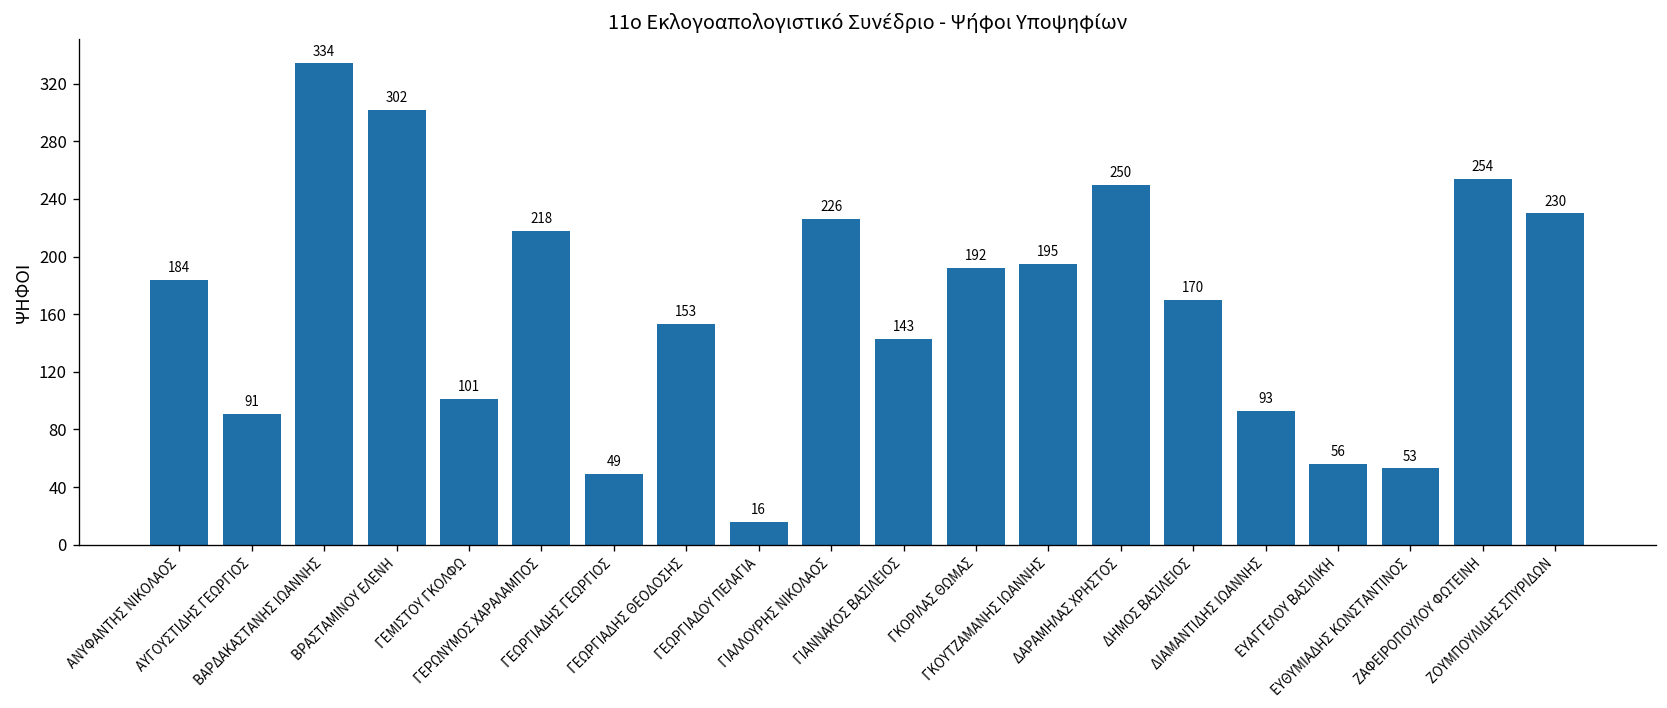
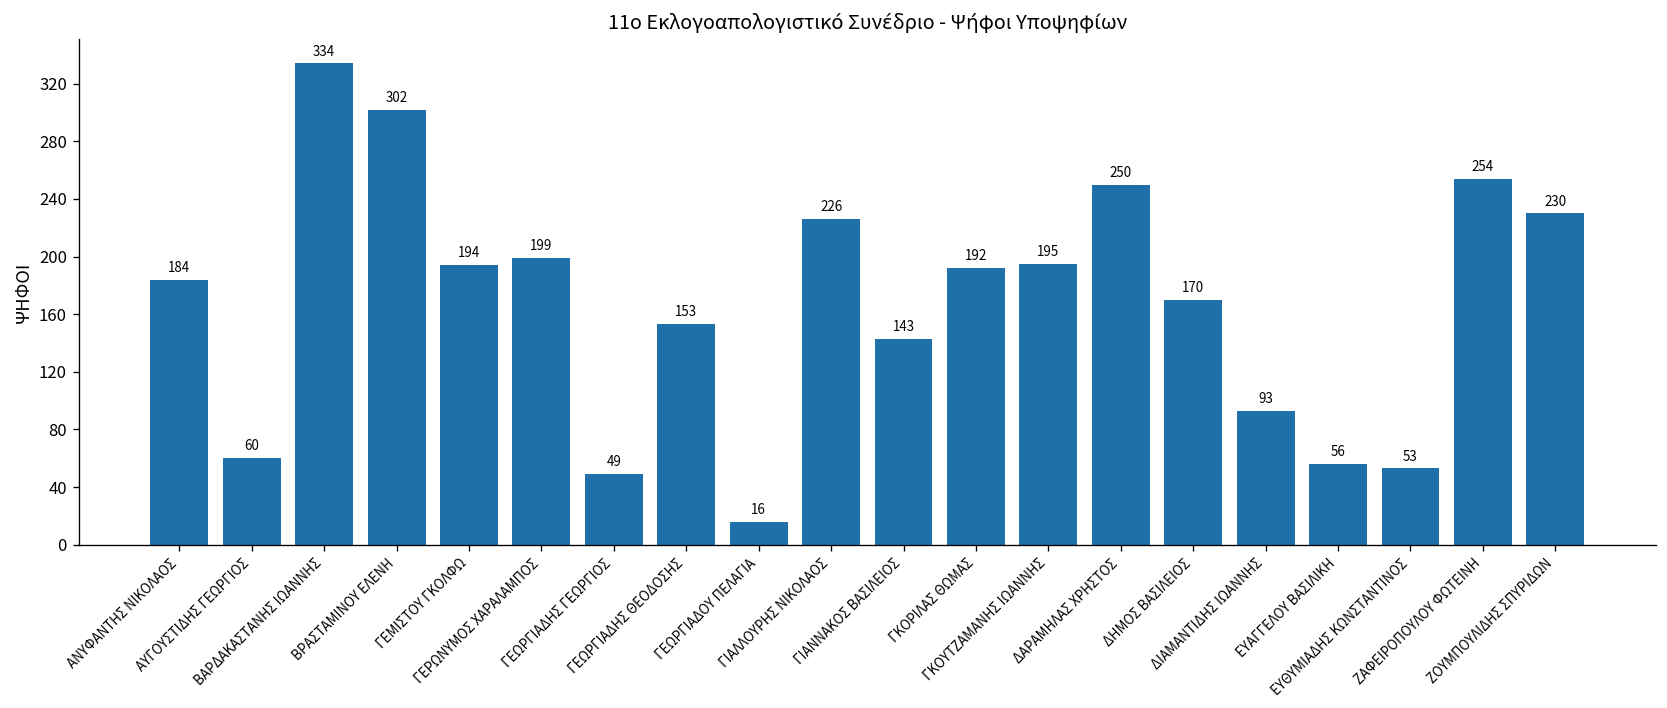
  {
    "ΑΝΥΦΑΝΤΗΣ ΝΙΚΟΛΑΟΣ": 184,
-   "ΑΥΓΟΥΣΤΙΔΗΣ ΓΕΩΡΓΙΟΣ": 91,
+   "ΑΥΓΟΥΣΤΙΔΗΣ ΓΕΩΡΓΙΟΣ": 60,
    "ΒΑΡΔΑΚΑΣΤΑΝΗΣ ΙΩΑΝΝΗΣ": 334,
    "ΒΡΑΣΤΑΜΙΝΟΥ ΕΛΕΝΗ": 302,
-   "ΓΕΜΙΣΤΟΥ ΓΚΟΛΦΩ": 101,
-   "ΓΕΡΩΝΥΜΟΣ ΧΑΡΑΛΑΜΠΟΣ": 218,
+   "ΓΕΜΙΣΤΟΥ ΓΚΟΛΦΩ": 194,
+   "ΓΕΡΩΝΥΜΟΣ ΧΑΡΑΛΑΜΠΟΣ": 199,
    "ΓΕΩΡΓΙΑΔΗΣ ΓΕΩΡΓΙΟΣ": 49,
    "ΓΕΩΡΓΙΑΔΗΣ ΘΕΟΔΟΣΗΣ": 153,
    "ΓΕΩΡΓΙΑΔΟΥ ΠΕΛΑΓΙΑ": 16,
    "ΓΙΑΛΛΟΥΡΗΣ ΝΙΚΟΛΑΟΣ": 226,
    "ΓΙΑΝΝΑΚΟΣ ΒΑΣΙΛΕΙΟΣ": 143,
    "ΓΚΟΡΙΛΑΣ ΘΩΜΑΣ": 192,
    "ΓΚΟΥΤΖΑΜΑΝΗΣ ΙΩΑΝΝΗΣ": 195,
    "ΔΑΡΑΜΗΛΑΣ ΧΡΗΣΤΟΣ": 250,
    "ΔΗΜΟΣ ΒΑΣΙΛΕΙΟΣ": 170,
    "ΔΙΑΜΑΝΤΙΔΗΣ ΙΩΑΝΝΗΣ": 93,
    "ΕΥΑΓΓΕΛΟΥ ΒΑΣΙΛΙΚΗ": 56,
    "ΕΥΘΥΜΙΑΔΗΣ ΚΩΝΣΤΑΝΤΙΝΟΣ": 53,
    "ΖΑΦΕΙΡΟΠΟΥΛΟΥ ΦΩΤΕΙΝΗ": 254,
    "ΖΟΥΜΠΟΥΛΙΔΗΣ ΣΠΥΡΙΔΩΝ": 230
  }
